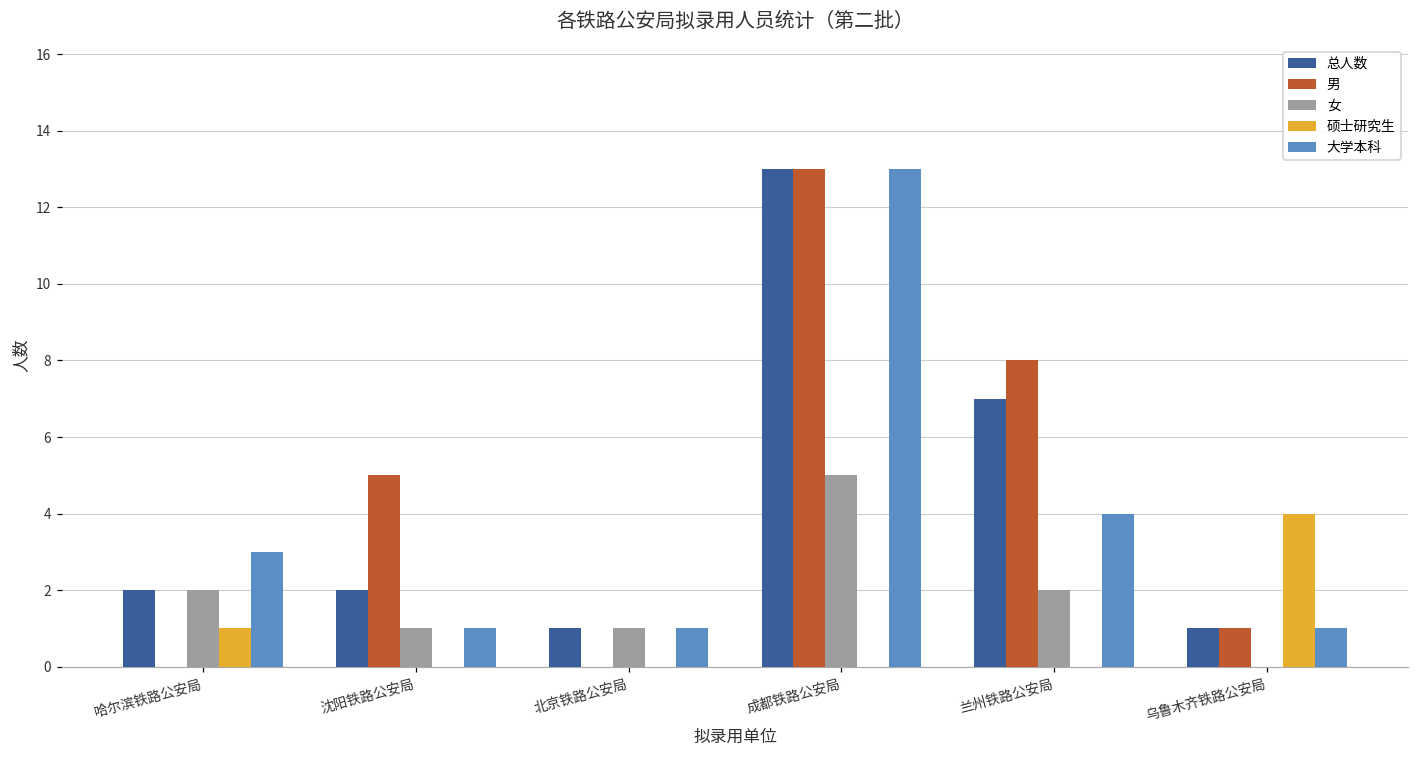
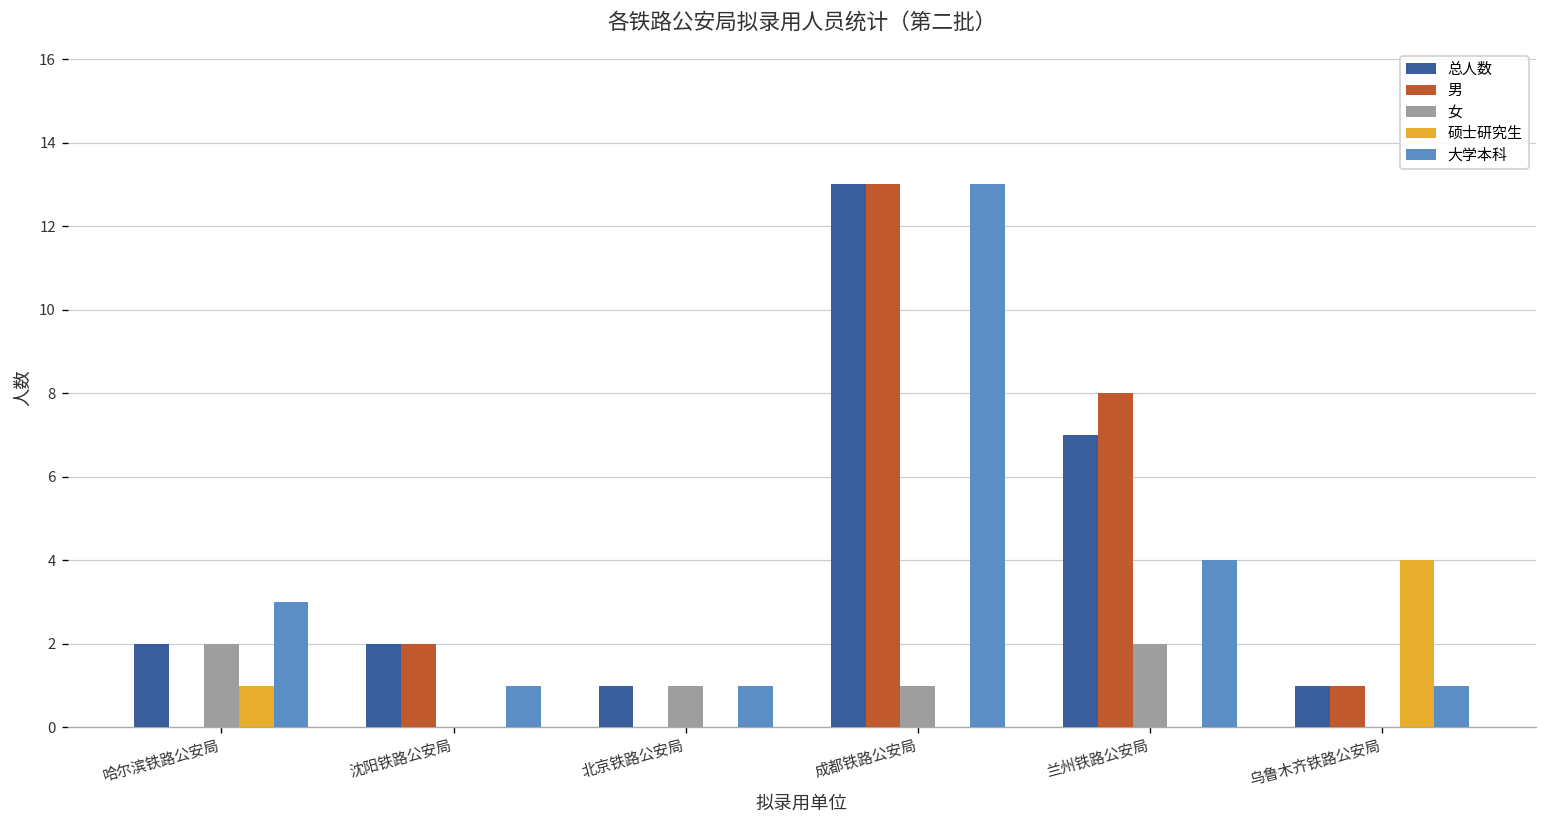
  {
    "总人数": {
      "哈尔滨铁路公安局": 2,
      "沈阳铁路公安局": 2,
      "北京铁路公安局": 1,
      "成都铁路公安局": 13,
      "兰州铁路公安局": 7,
      "乌鲁木齐铁路公安局": 1
    },
    "男": {
      "哈尔滨铁路公安局": 0,
-     "沈阳铁路公安局": 5,
+     "沈阳铁路公安局": 2,
      "北京铁路公安局": 0,
      "成都铁路公安局": 13,
      "兰州铁路公安局": 8,
      "乌鲁木齐铁路公安局": 1
    },
    "女": {
      "哈尔滨铁路公安局": 2,
-     "沈阳铁路公安局": 1,
+     "沈阳铁路公安局": 0,
      "北京铁路公安局": 1,
-     "成都铁路公安局": 5,
+     "成都铁路公安局": 1,
      "兰州铁路公安局": 2,
      "乌鲁木齐铁路公安局": 0
    },
    "硕士研究生": {
      "哈尔滨铁路公安局": 1,
      "沈阳铁路公安局": 0,
      "北京铁路公安局": 0,
      "成都铁路公安局": 0,
      "兰州铁路公安局": 0,
      "乌鲁木齐铁路公安局": 4
    },
    "大学本科": {
      "哈尔滨铁路公安局": 3,
      "沈阳铁路公安局": 1,
      "北京铁路公安局": 1,
      "成都铁路公安局": 13,
      "兰州铁路公安局": 4,
      "乌鲁木齐铁路公安局": 1
    }
  }
